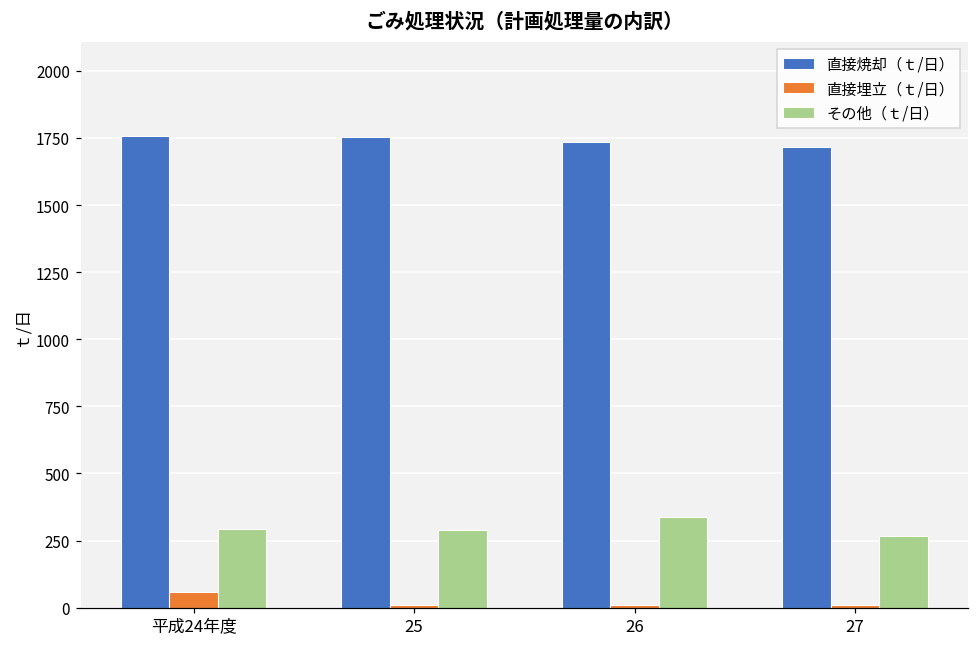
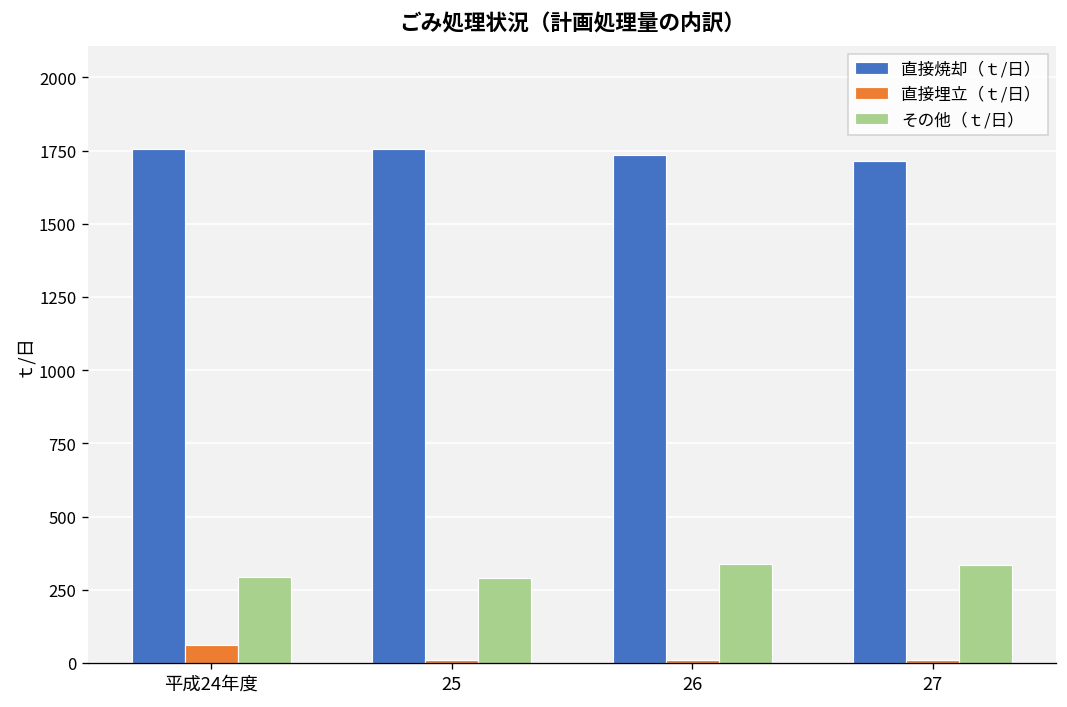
  {
    "直接焼却（ｔ/日）": {
      "平成24年度": 1760,
      "25": 1750,
      "26": 1740,
      "27": 1720
    },
    "直接埋立（ｔ/日）": {
      "平成24年度": 60
    },
    "その他（ｔ/日）": {
      "平成24年度": 290,
      "25": 290,
      "26": 340,
-     "27": 270
+     "27": 330
    }
  }
